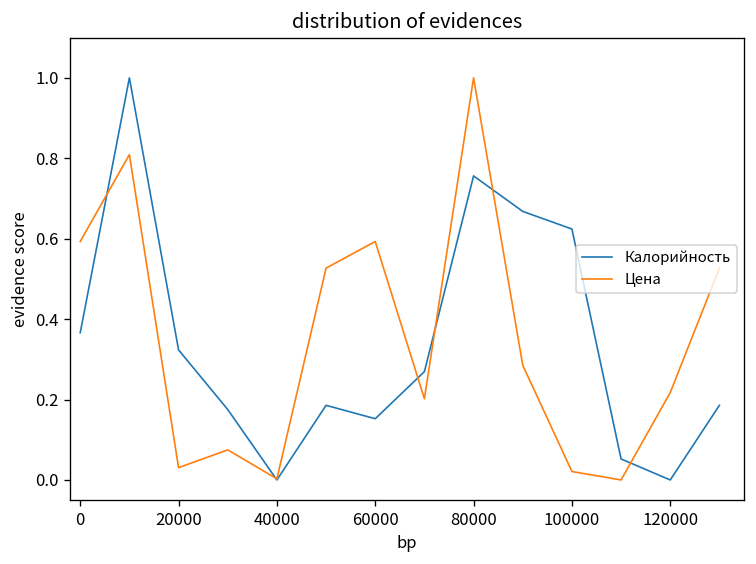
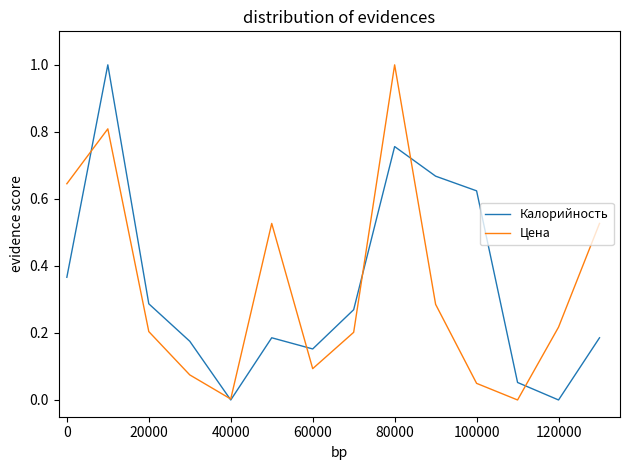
  {
    "Калорийность": {
      "0": 0.37,
-     "20000": 0.32,
+     "20000": 0.29,
      "60000": 0.15,
      "80000": 0.76,
      "100000": 0.62,
      "120000": 0.00
    },
    "Цена": {
-     "0": 0.59,
-     "20000": 0.03,
-     "60000": 0.59,
+     "0": 0.65,
+     "20000": 0.20,
+     "60000": 0.09,
      "80000": 1.00,
-     "100000": 0.02,
+     "100000": 0.05,
      "120000": 0.22
    }
  }
